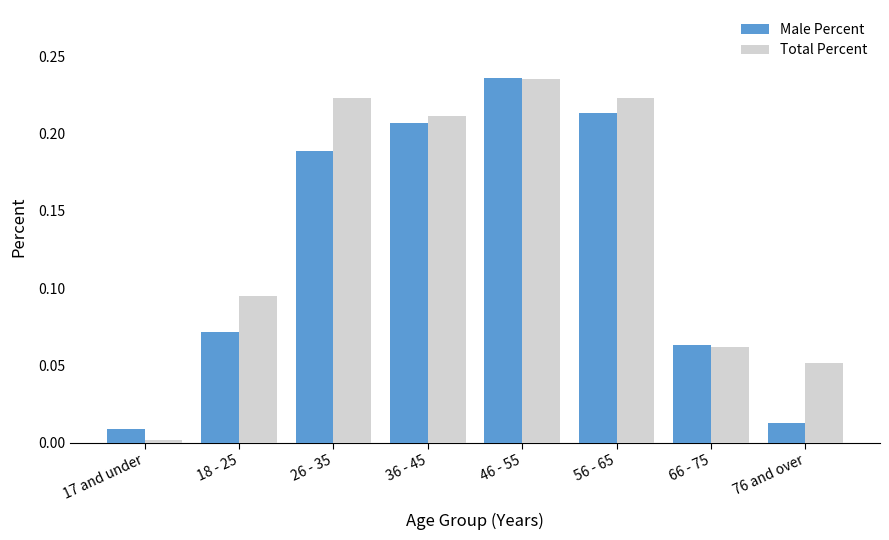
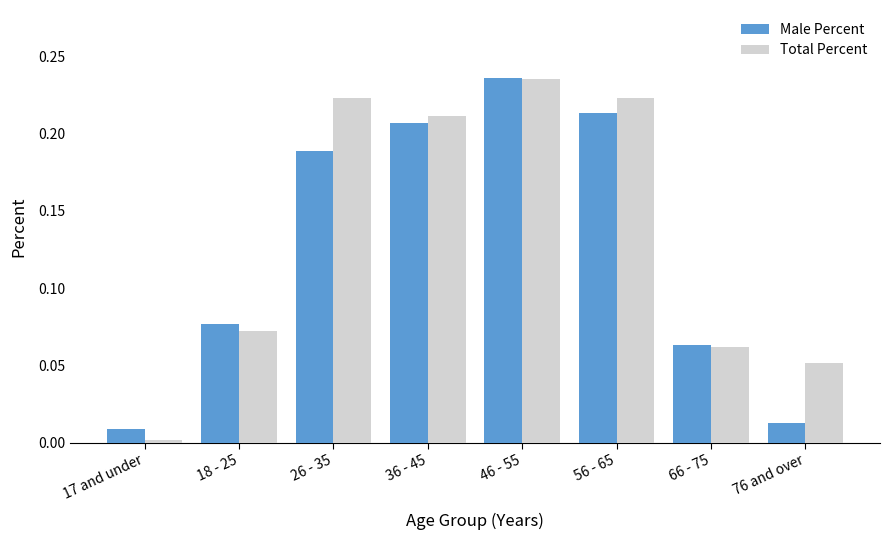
  {
    "Male Percent": {
      "17 and under": 0.009,
-     "18 - 25": 0.072,
+     "18 - 25": 0.077,
      "26 - 35": 0.188,
      "36 - 45": 0.207,
      "46 - 55": 0.236,
      "56 - 65": 0.213,
      "66 - 75": 0.063,
      "76 and over": 0.013
    },
    "Total Percent": {
      "17 and under": 0.002,
-     "18 - 25": 0.095,
+     "18 - 25": 0.072,
      "26 - 35": 0.223,
      "36 - 45": 0.212,
      "46 - 55": 0.236,
      "56 - 65": 0.223,
      "66 - 75": 0.062,
      "76 and over": 0.052
    }
  }
